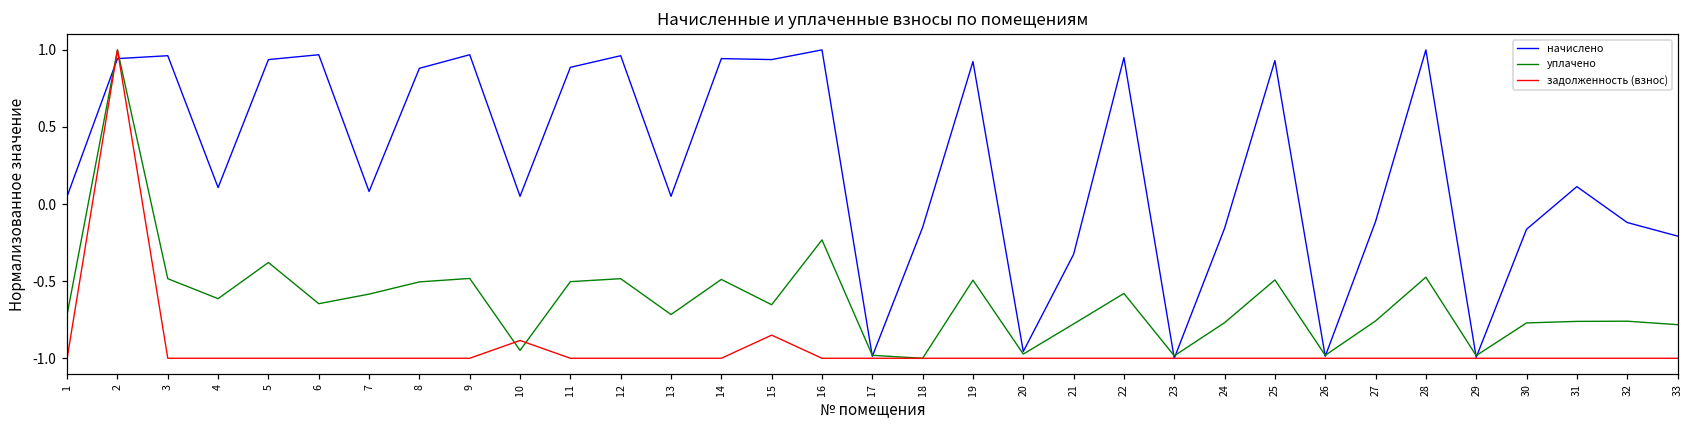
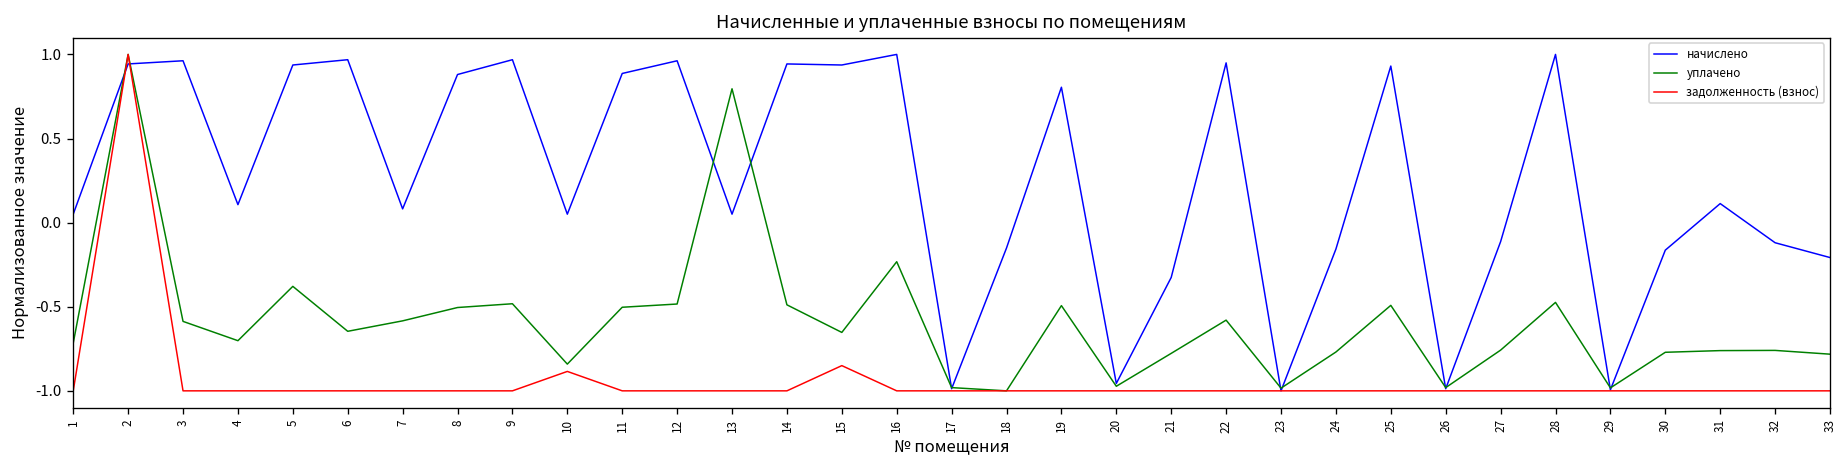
  {
    "начислено": {
      "1": 0.05,
      "2": 0.94,
      "3": 0.96,
      "4": 0.11,
      "5": 0.94,
      "6": 0.97,
      "7": 0.08,
      "8": 0.88,
      "9": 0.97,
      "10": 0.05,
      "11": 0.89,
      "12": 0.96,
      "13": 0.05,
      "14": 0.94,
      "15": 0.94,
      "16": 1.00,
      "18": -0.15,
-     "19": 0.92,
+     "19": 0.80,
      "21": -0.33,
      "22": 0.95,
      "24": -0.16,
      "25": 0.93,
      "27": -0.11,
      "28": 1.00,
      "30": -0.16,
      "31": 0.11,
      "32": -0.12,
      "33": -0.21
    },
    "уплачено": {
      "1": -0.72,
-     "3": -0.48,
-     "4": -0.61,
+     "3": -0.59,
+     "4": -0.70,
      "5": -0.38,
      "6": -0.65,
      "7": -0.58,
      "8": -0.50,
      "9": -0.48,
-     "10": -0.95,
+     "10": -0.84,
      "11": -0.50,
      "12": -0.48,
-     "13": -0.72,
+     "13": 0.80,
      "14": -0.49,
      "15": -0.65,
      "16": -0.23,
      "19": -0.49,
      "21": -0.78,
      "22": -0.58,
      "24": -0.77,
      "25": -0.49,
      "27": -0.76,
      "28": -0.47,
      "30": -0.77,
      "31": -0.76,
      "32": -0.76,
      "33": -0.78
    },
    "задолженность (взнос)": {
      "1": -1.00,
      "3": -1.00,
      "4": -1.00,
      "5": -1.00,
      "6": -1.00,
      "7": -1.00,
      "8": -1.00,
      "9": -1.00,
      "10": -0.88,
      "11": -1.00,
      "12": -1.00,
      "13": -1.00,
      "14": -1.00,
      "15": -0.85,
      "16": -1.00,
      "19": -1.00,
      "20": -1.00,
      "21": -1.00,
      "22": -1.00,
      "24": -1.00,
      "25": -1.00,
      "27": -1.00,
      "28": -1.00,
      "30": -1.00,
      "31": -1.00,
      "32": -1.00,
      "33": -1.00
    }
  }
